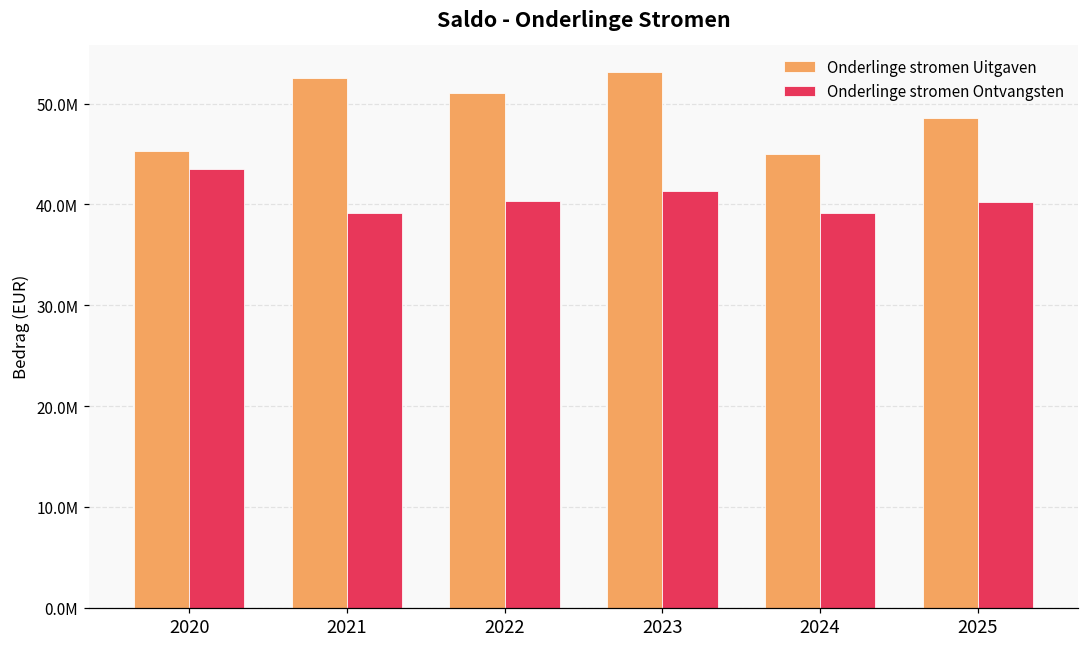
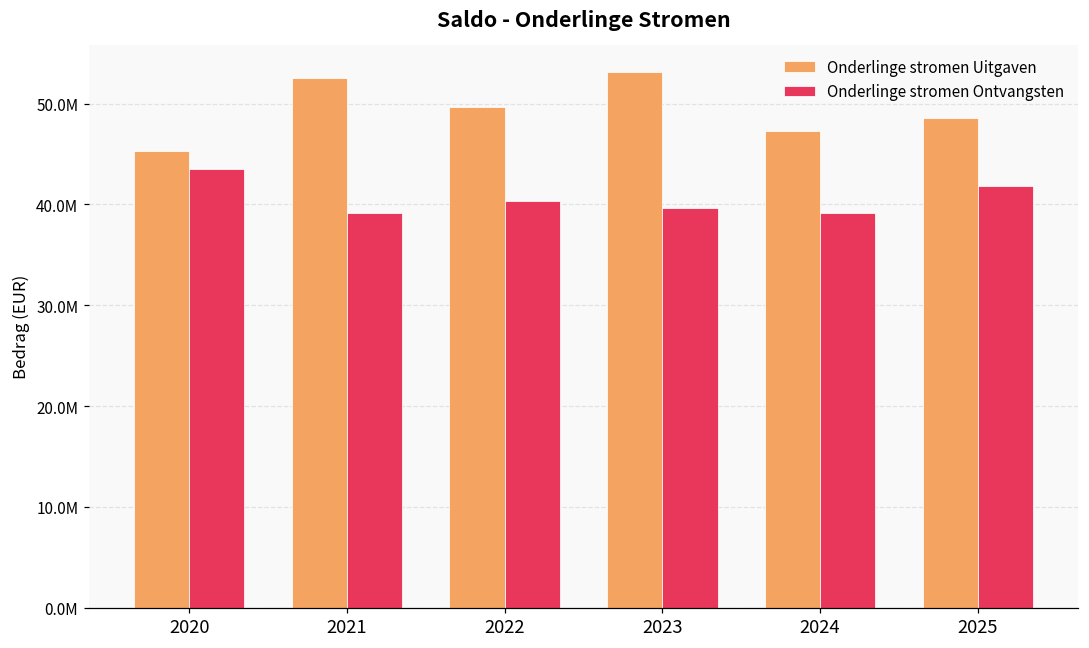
  {
    "Onderlinge stromen Uitgaven": {
      "2020": 45000000,
      "2021": 53000000,
-     "2022": 51000000,
+     "2022": 50000000,
      "2023": 53000000,
-     "2024": 45000000,
+     "2024": 47000000,
      "2025": 49000000
    },
    "Onderlinge stromen Ontvangsten": {
      "2020": 43000000,
      "2021": 39000000,
      "2022": 40000000,
-     "2023": 41000000,
+     "2023": 40000000,
      "2024": 39000000,
-     "2025": 40000000
+     "2025": 42000000
    }
  }
